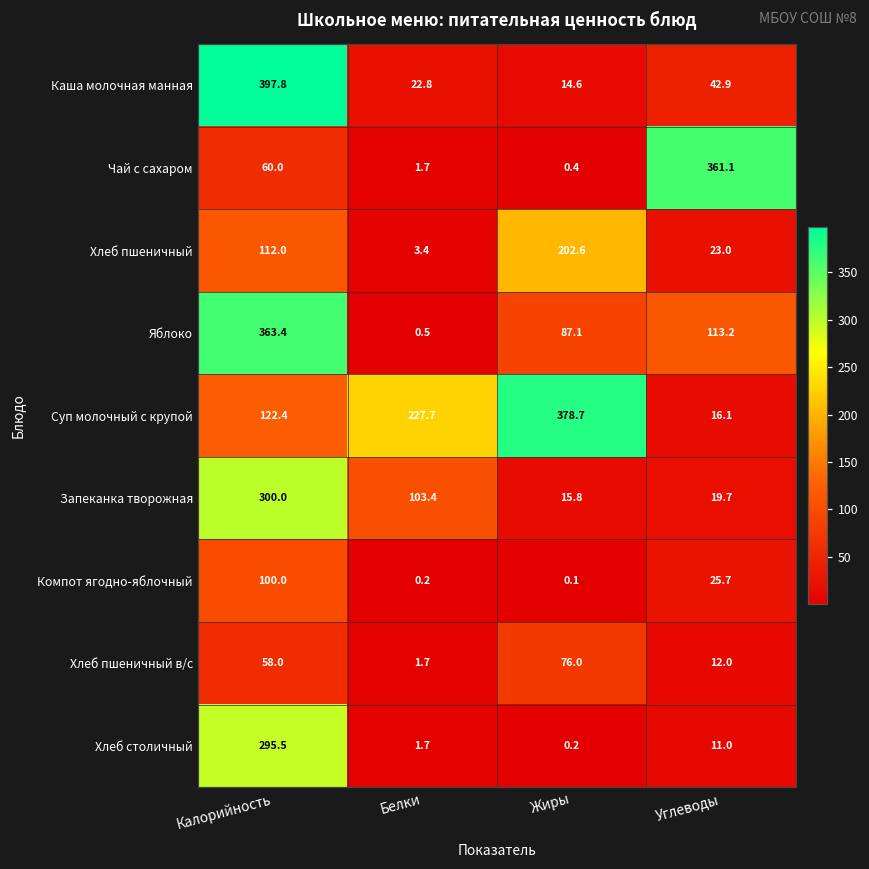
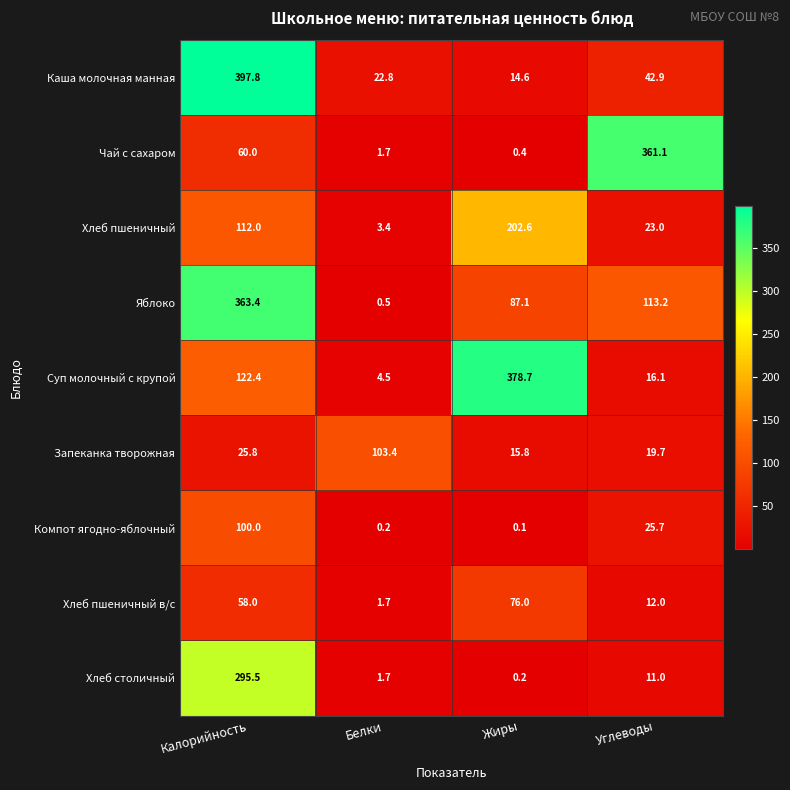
  {
    "Каша молочная манная": {
      "Калорийность": 397.8,
      "Белки": 22.8,
      "Жиры": 14.6,
      "Углеводы": 42.9
    },
    "Чай с сахаром": {
      "Калорийность": 60.0,
      "Белки": 1.7,
      "Жиры": 0.4,
      "Углеводы": 361.1
    },
    "Хлеб пшеничный": {
      "Калорийность": 112.0,
      "Белки": 3.4,
      "Жиры": 202.6,
      "Углеводы": 23.0
    },
    "Яблоко": {
      "Калорийность": 363.4,
      "Белки": 0.5,
      "Жиры": 87.1,
      "Углеводы": 113.2
    },
    "Суп молочный с крупой": {
      "Калорийность": 122.4,
-     "Белки": 227.7,
+     "Белки": 4.5,
      "Жиры": 378.7,
      "Углеводы": 16.1
    },
    "Запеканка творожная": {
-     "Калорийность": 300.0,
+     "Калорийность": 25.8,
      "Белки": 103.4,
      "Жиры": 15.8,
      "Углеводы": 19.7
    },
    "Компот ягодно-яблочный": {
      "Калорийность": 100.0,
      "Белки": 0.2,
      "Жиры": 0.1,
      "Углеводы": 25.7
    },
    "Хлеб пшеничный в/с": {
      "Калорийность": 58.0,
      "Белки": 1.7,
      "Жиры": 76.0,
      "Углеводы": 12.0
    },
    "Хлеб столичный": {
      "Калорийность": 295.5,
      "Белки": 1.7,
      "Жиры": 0.2,
      "Углеводы": 11.0
    }
  }
